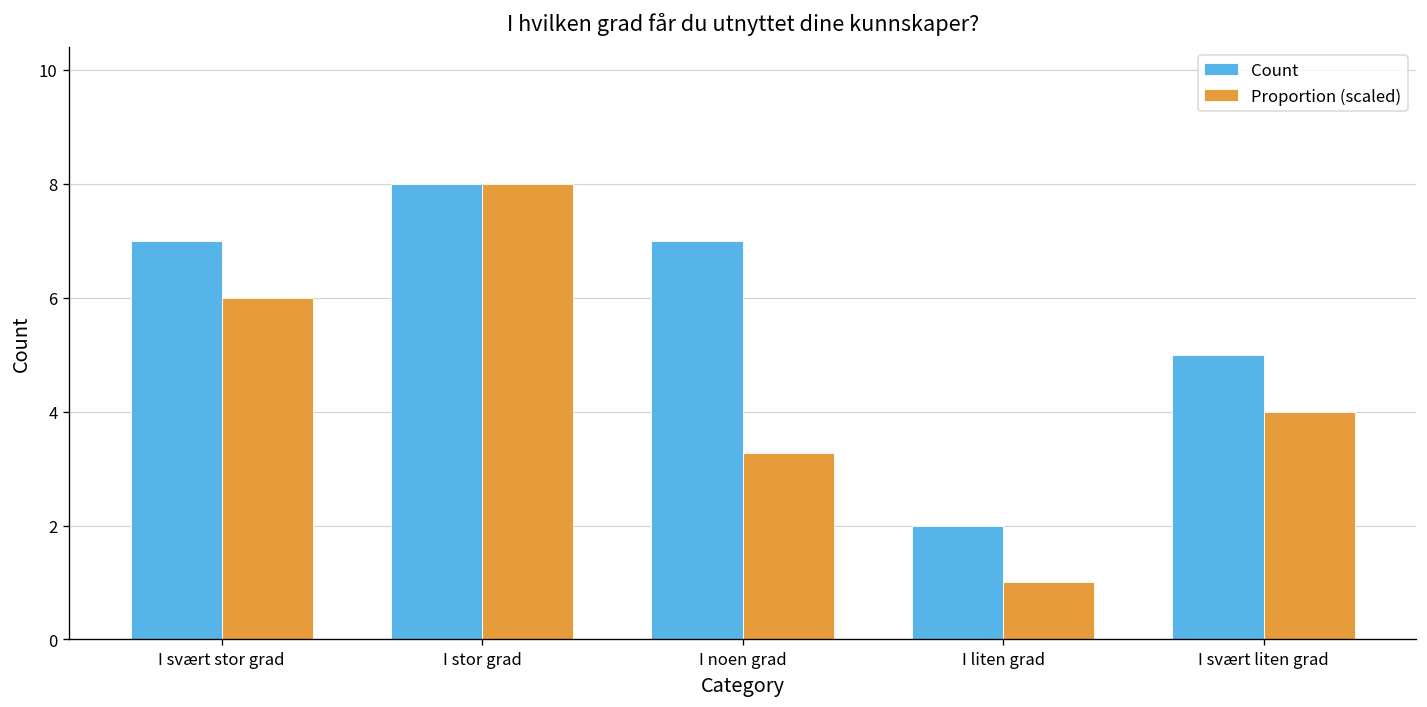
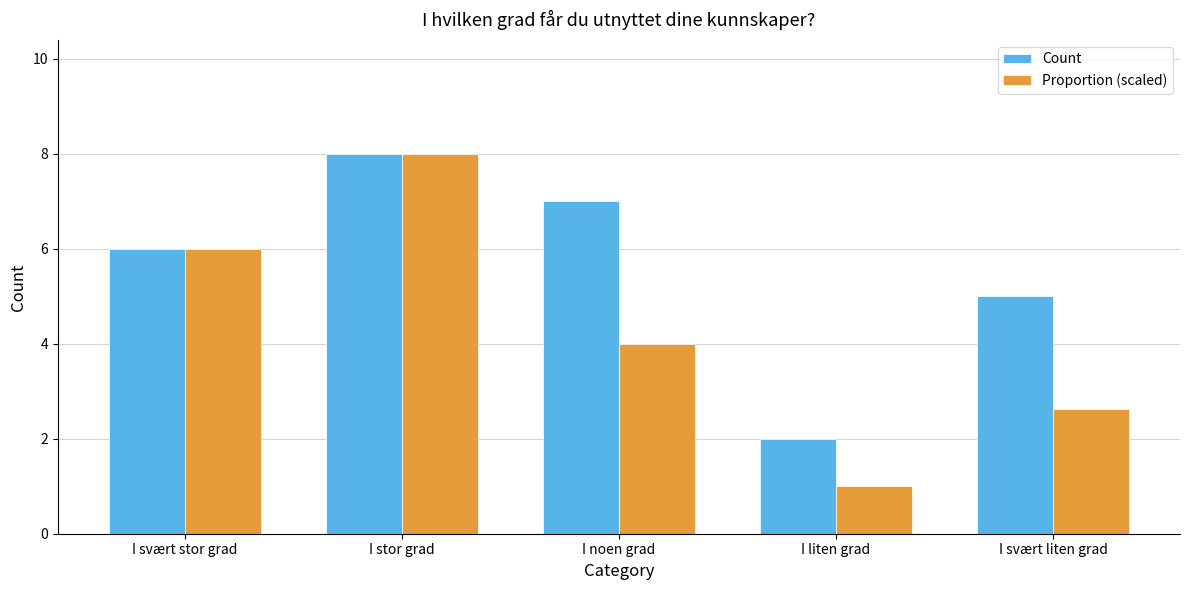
  {
    "Count": {
-     "I svært stor grad": 7,
+     "I svært stor grad": 6,
      "I stor grad": 8,
      "I noen grad": 7,
      "I liten grad": 2,
      "I svært liten grad": 5
    },
    "Proportion (scaled)": {
      "I svært stor grad": 6.0,
      "I stor grad": 8.0,
-     "I noen grad": 3.3,
+     "I noen grad": 4.0,
      "I liten grad": 1.0,
-     "I svært liten grad": 4.0
+     "I svært liten grad": 2.6
    }
  }
